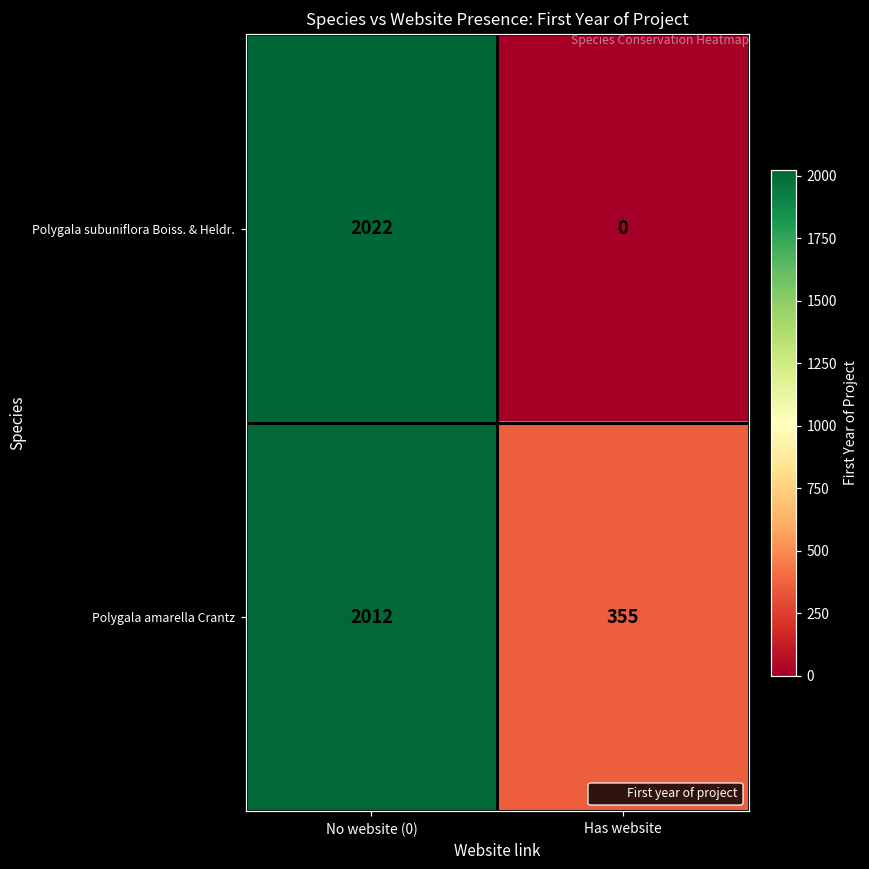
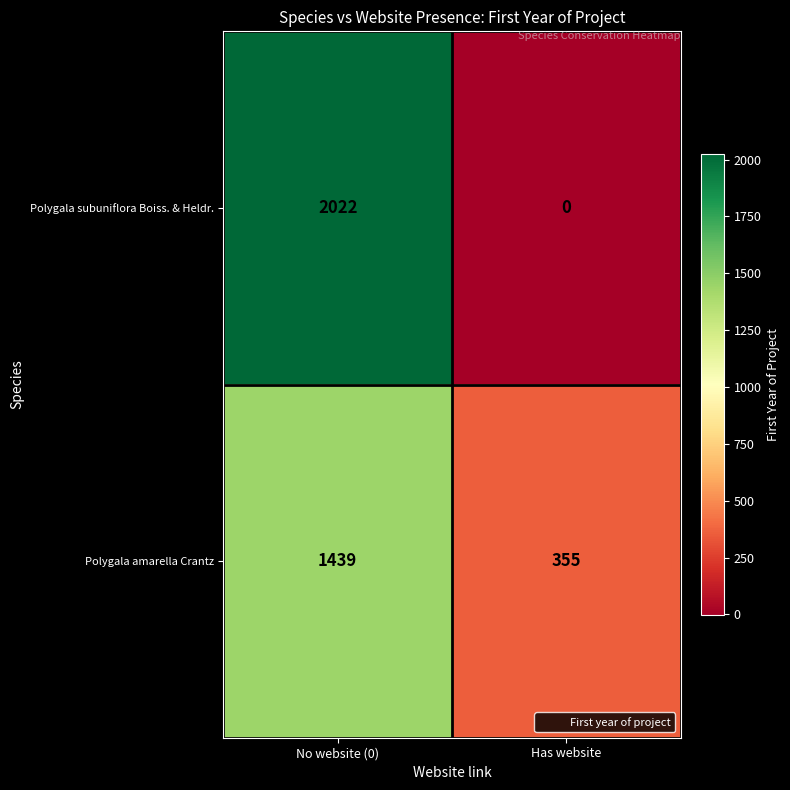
  {
    "Polygala subuniflora Boiss. & Heldr.": {
      "No website (0)": 2022
    },
    "Polygala amarella Crantz": {
-     "No website (0)": 2012,
+     "No website (0)": 1439,
      "Has website": 355
    }
  }
